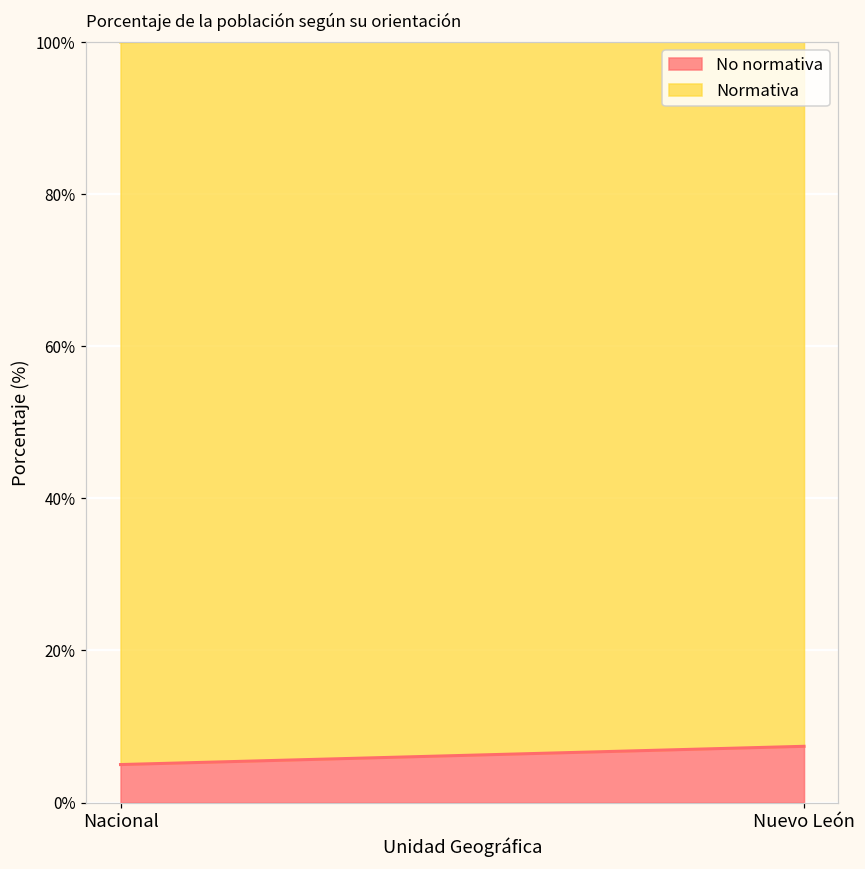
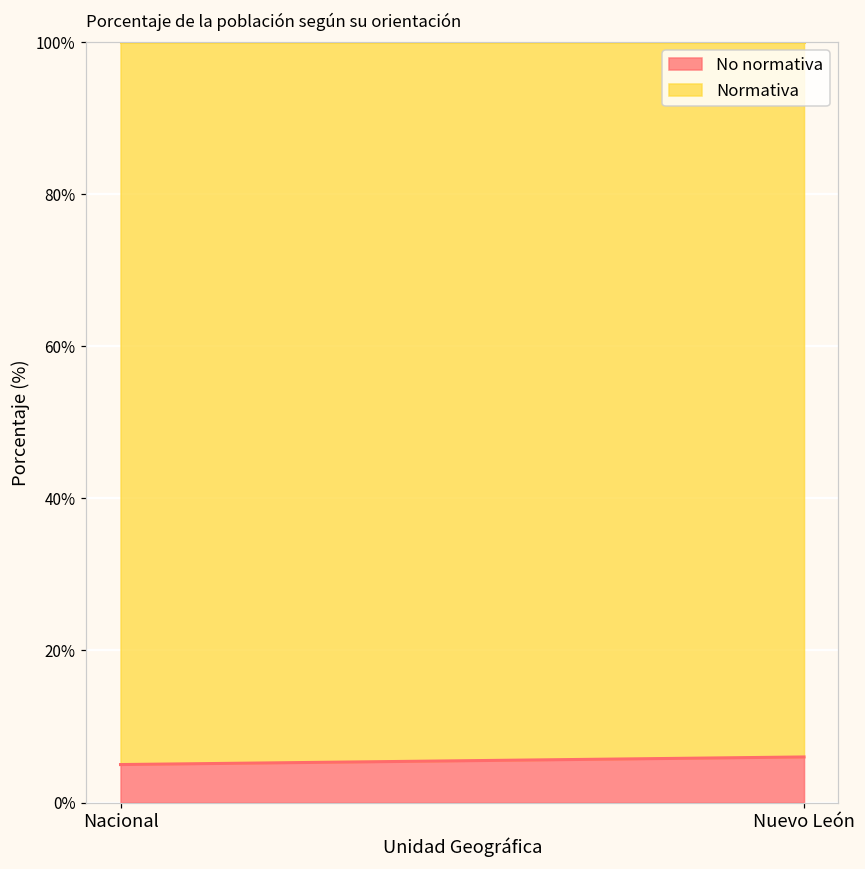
  {
    "No normativa": {
      "Nacional": "5%",
-     "Nuevo León": "7%"
+     "Nuevo León": "6%"
    },
    "Normativa": {
      "Nacional": "100%"
    }
  }
